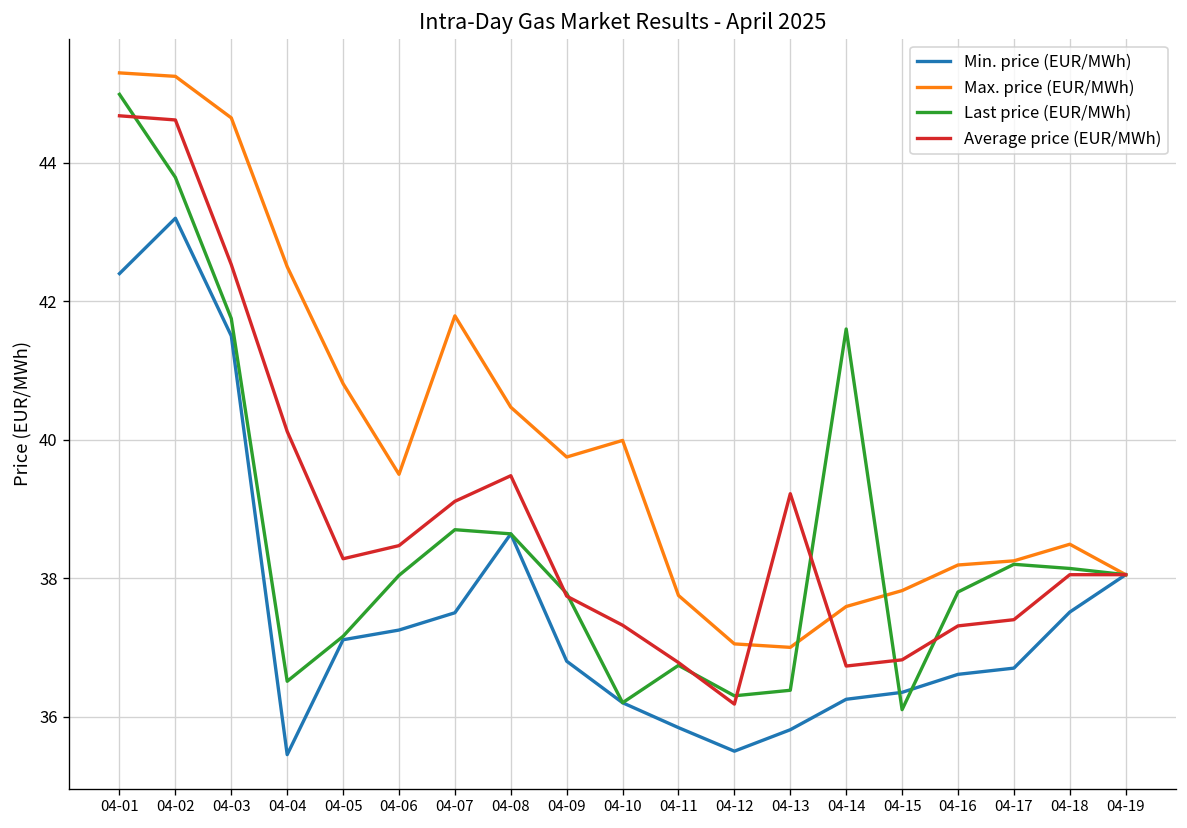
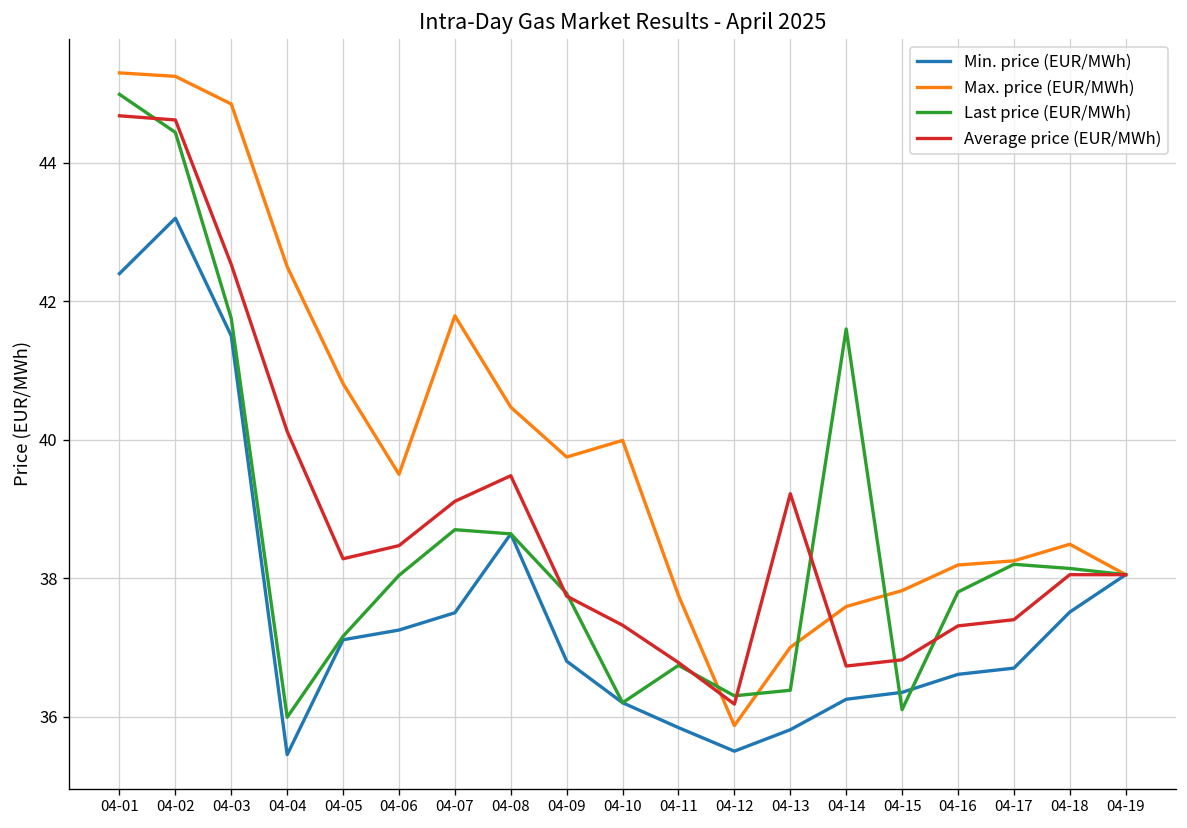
  {
    "Min. price (EUR/MWh)": {
      "04-01": 42.4,
      "04-02": 43.2,
      "04-03": 41.5,
      "04-04": 35.5,
      "04-05": 37.1,
      "04-06": 37.3,
      "04-07": 37.5,
      "04-09": 36.8,
      "04-11": 35.8,
      "04-12": 35.5,
      "04-13": 35.8,
      "04-14": 36.3,
      "04-15": 36.4,
      "04-16": 36.6,
      "04-17": 36.7,
      "04-18": 37.5
    },
    "Max. price (EUR/MWh)": {
      "04-01": 45.3,
      "04-02": 45.3,
-     "04-03": 44.7,
+     "04-03": 44.9,
      "04-04": 42.5,
      "04-05": 40.8,
      "04-06": 39.5,
      "04-07": 41.8,
      "04-08": 40.5,
      "04-09": 39.8,
      "04-10": 40.0,
      "04-11": 37.8,
-     "04-12": 37.1,
+     "04-12": 35.9,
      "04-13": 37.0,
      "04-14": 37.6,
      "04-15": 37.8,
      "04-16": 38.2,
      "04-17": 38.3,
      "04-18": 38.5
    },
    "Last price (EUR/MWh)": {
      "04-01": 45.0,
-     "04-02": 43.8,
+     "04-02": 44.4,
      "04-03": 41.8,
-     "04-04": 36.5,
+     "04-04": 36.0,
      "04-05": 37.2,
      "04-06": 38.0,
      "04-07": 38.7,
      "04-12": 36.3,
      "04-13": 36.4,
      "04-14": 41.6,
      "04-15": 36.1,
      "04-16": 37.8,
      "04-17": 38.2,
      "04-18": 38.1
    },
    "Average price (EUR/MWh)": {
      "04-01": 44.7,
      "04-02": 44.6,
      "04-03": 42.5,
      "04-04": 40.1,
      "04-05": 38.3,
      "04-06": 38.5,
      "04-07": 39.1,
      "04-08": 39.5,
      "04-10": 37.3,
      "04-12": 36.2,
      "04-13": 39.2,
      "04-14": 36.7,
      "04-15": 36.8,
      "04-16": 37.3,
      "04-17": 37.4,
      "04-18": 38.1
    }
  }
